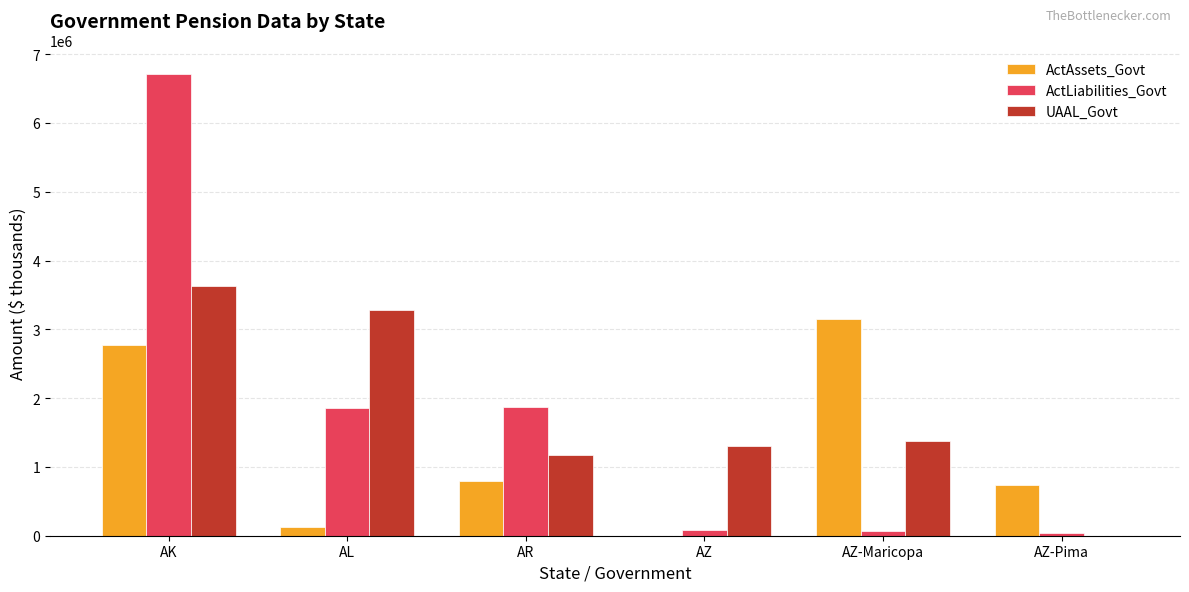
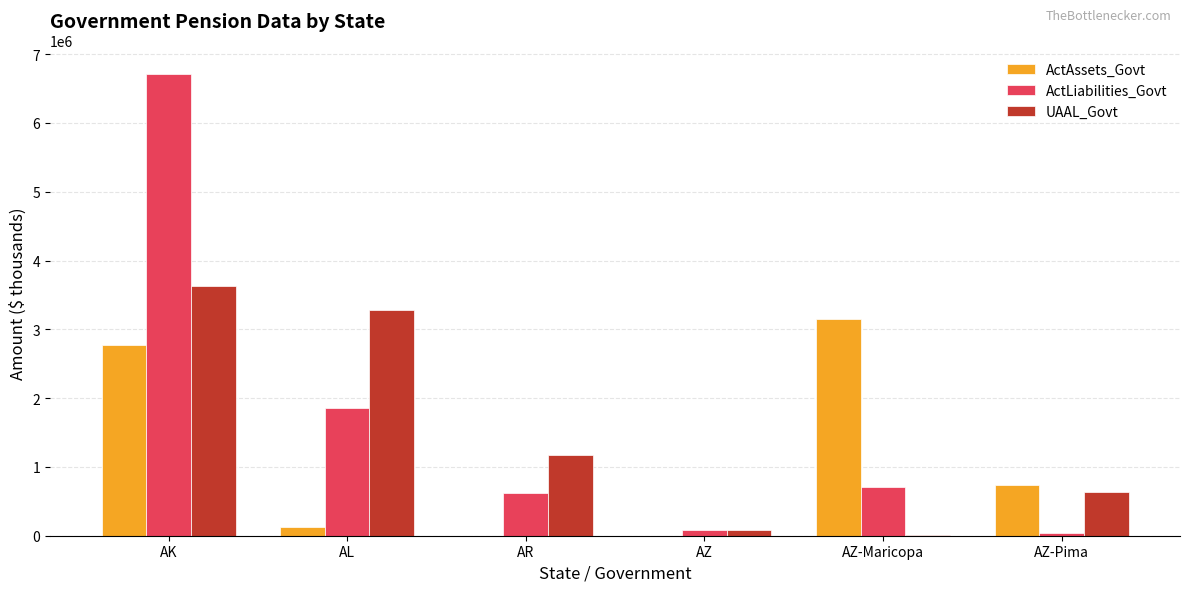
  {
    "ActAssets_Govt": {
      "AK": 2800000,
      "AL": 100000,
-     "AR": 800000,
+     "AR": 0,
      "AZ": 0,
      "AZ-Maricopa": 3200000,
      "AZ-Pima": 700000
    },
    "ActLiabilities_Govt": {
      "AK": 6700000,
      "AL": 1900000,
-     "AR": 1900000,
+     "AR": 600000,
      "AZ": 100000,
-     "AZ-Maricopa": 100000,
+     "AZ-Maricopa": 700000,
      "AZ-Pima": 0
    },
    "UAAL_Govt": {
      "AK": 3600000,
      "AL": 3300000,
      "AR": 1200000,
-     "AZ": 1300000,
-     "AZ-Maricopa": 1400000,
-     "AZ-Pima": 0
+     "AZ": 100000,
+     "AZ-Maricopa": 0,
+     "AZ-Pima": 600000
    }
  }
